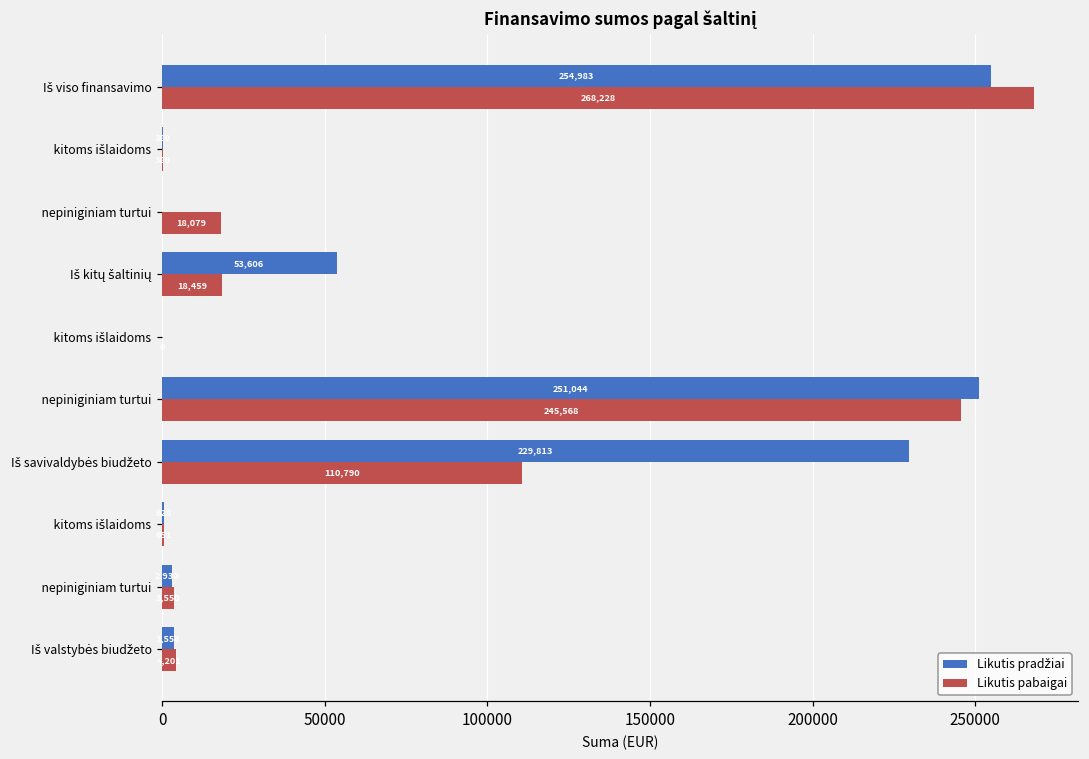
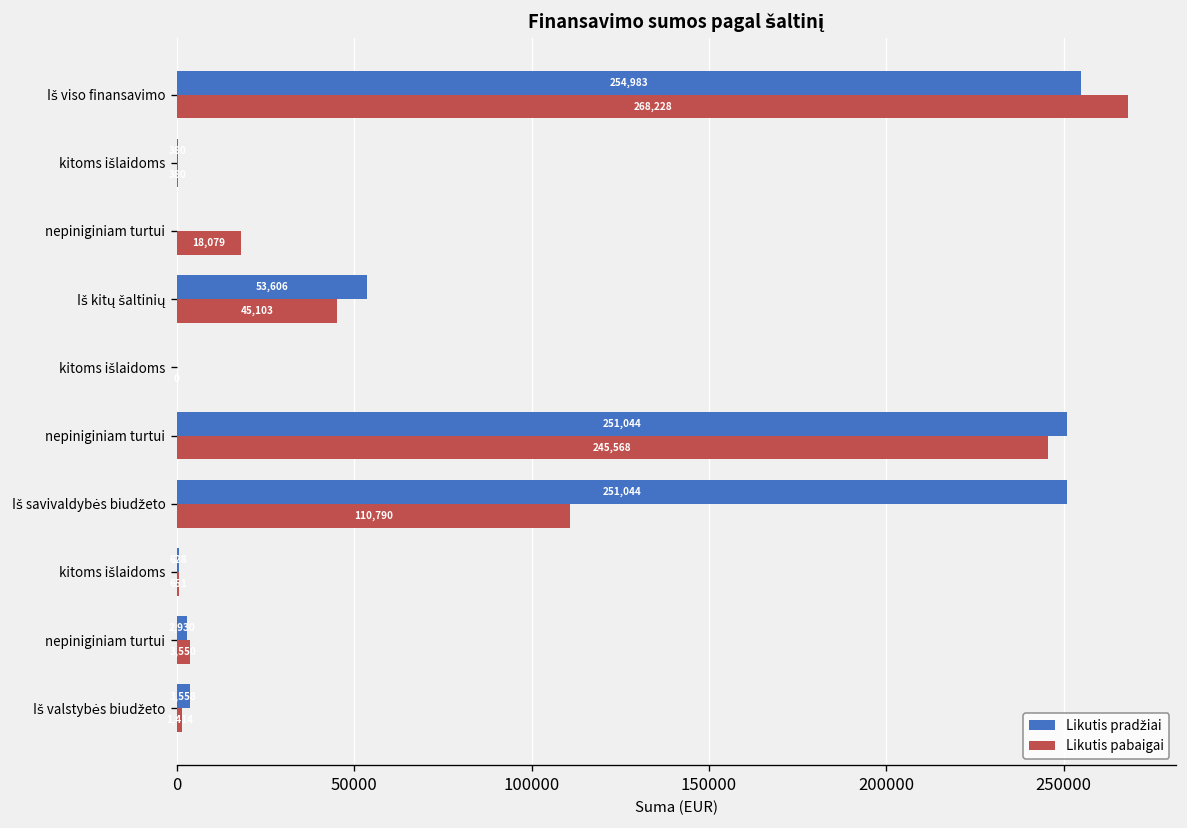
  {
    "Likutis pradžiai": {
      "Iš viso finansavimo": "254,983",
      "Iš kitų šaltinių": "53,606",
-     "Iš savivaldybės biudžeto": "229,813"
+     "Iš savivaldybės biudžeto": "251,044"
    },
    "Likutis pabaigai": {
      "Iš viso finansavimo": "268,228",
-     "Iš kitų šaltinių": "18,459",
+     "Iš kitų šaltinių": "45,103",
      "Iš savivaldybės biudžeto": "110,790",
-     "Iš valstybės biudžeto": "4000"
+     "Iš valstybės biudžeto": "1000"
    }
  }
